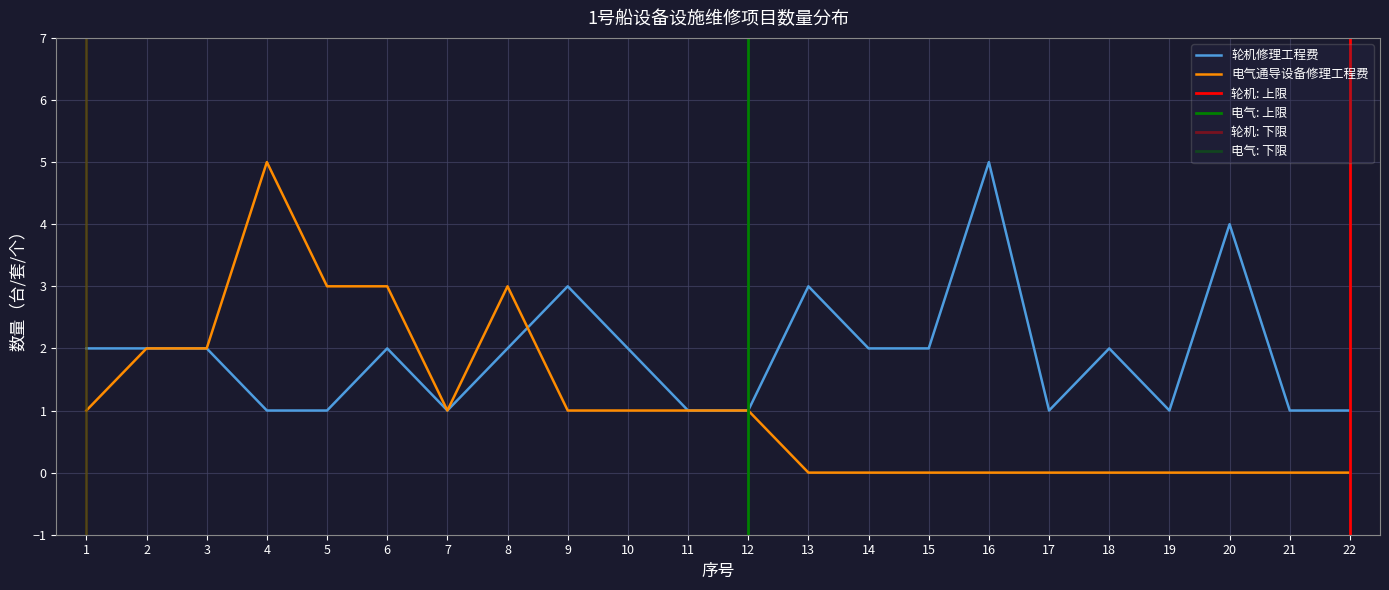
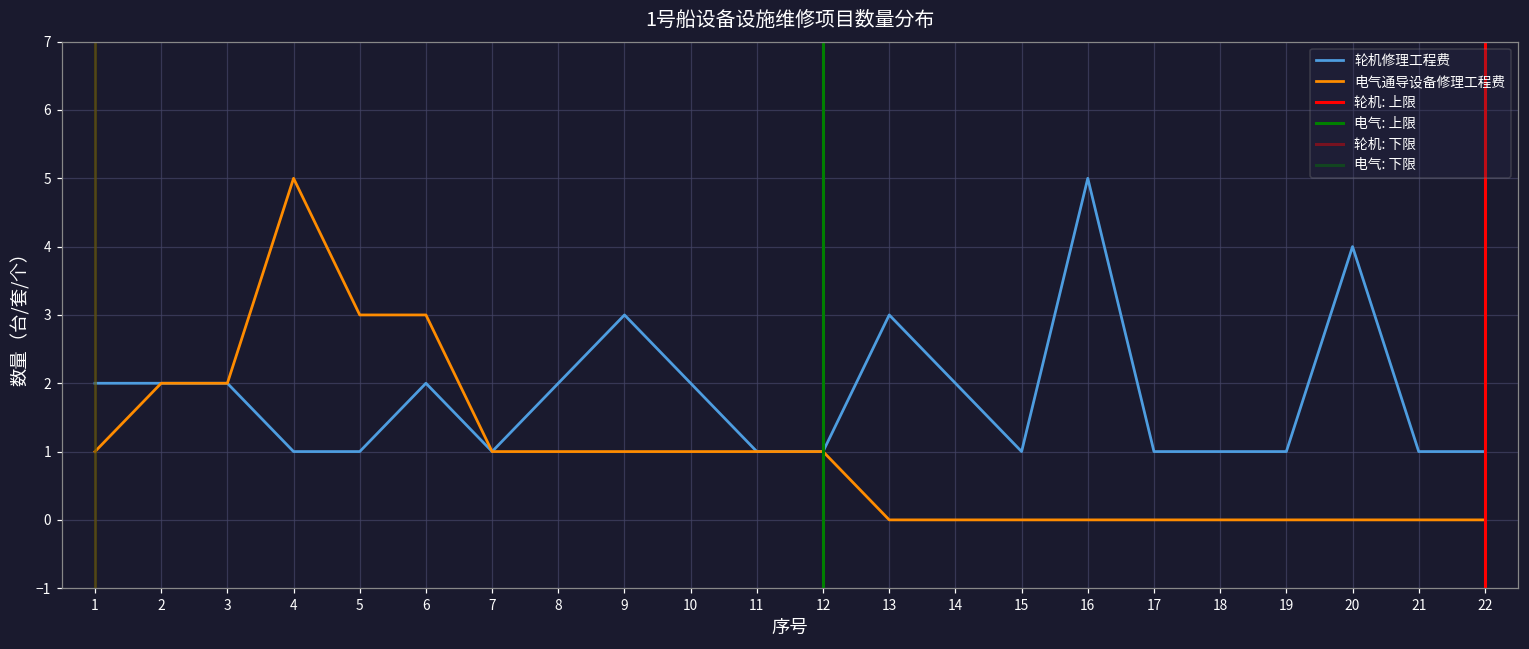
  {
    "轮机修理工程费": {
      "1": 2,
      "4": 1,
      "5": 1,
      "6": 2,
      "8": 2,
      "9": 3,
      "10": 2,
      "13": 3,
      "14": 2,
-     "15": 2,
+     "15": 1,
      "16": 5,
      "17": 1,
-     "18": 2,
+     "18": 1,
      "19": 1,
      "20": 4,
      "21": 1,
      "22": 1
    },
    "电气通导设备修理工程费": {
      "1": 1,
      "4": 5,
      "5": 3,
      "6": 3,
-     "8": 3,
+     "8": 1,
      "9": 1,
      "10": 1,
      "13": 0,
      "14": 0,
      "15": 0,
      "16": 0,
      "17": 0,
      "18": 0,
      "19": 0,
      "20": 0,
      "21": 0,
      "22": 0
    }
  }
